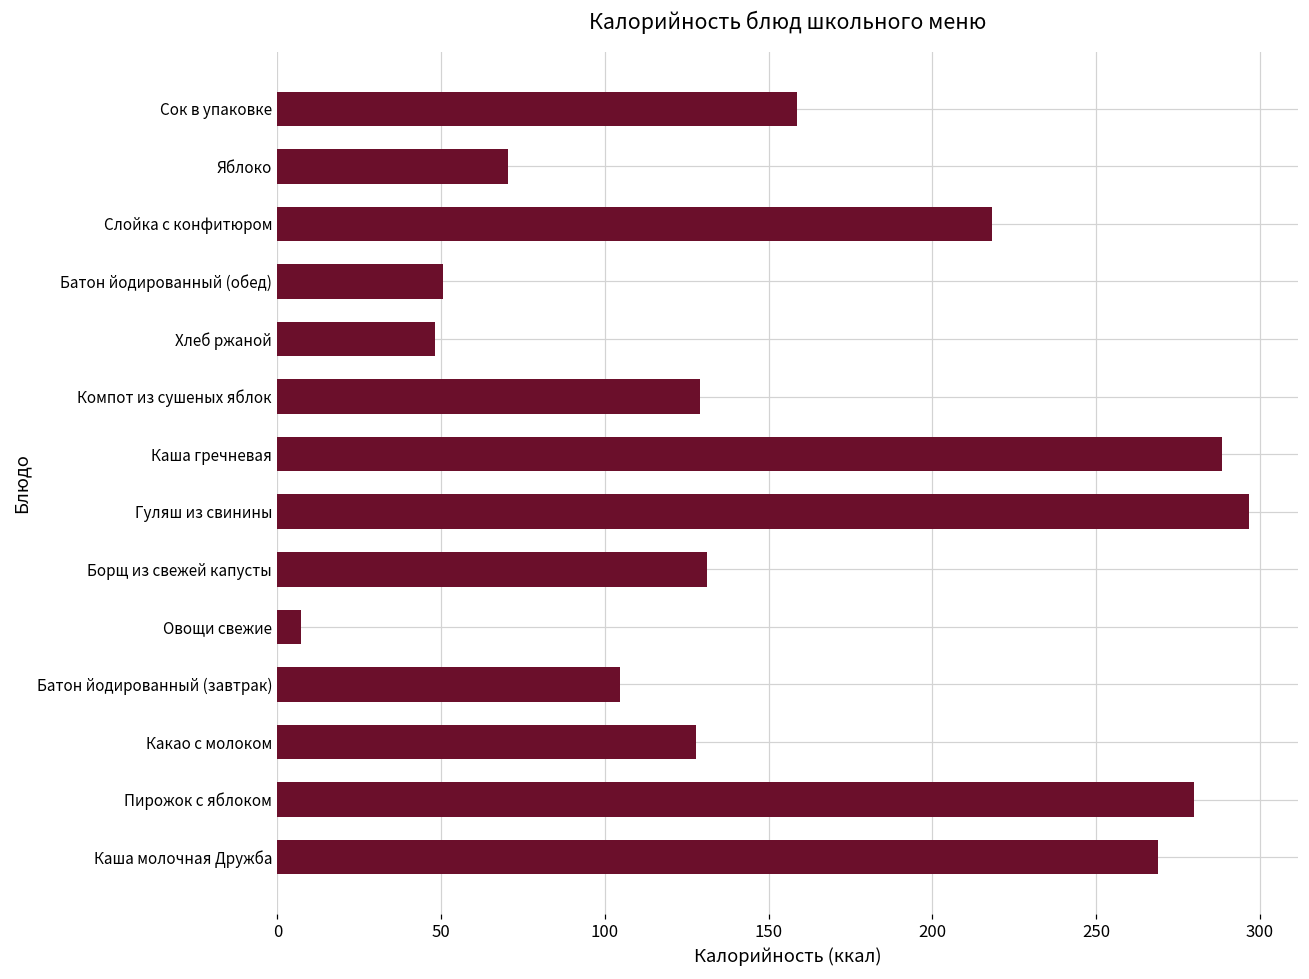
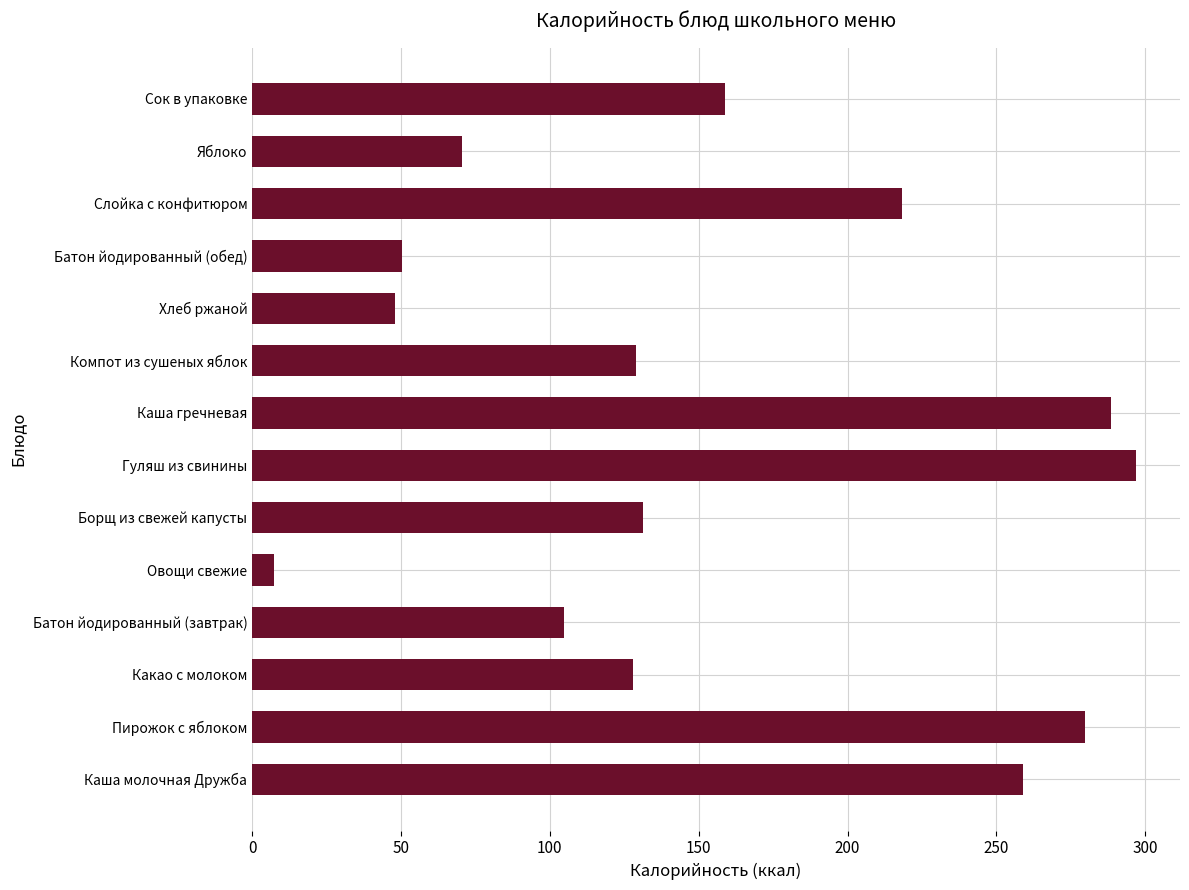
  {
    "Сок в упаковке": 159,
    "Яблоко": 70,
    "Слойка с конфитюром": 218,
    "Батон йодированный (обед)": 50,
    "Хлеб ржаной": 48,
    "Компот из сушеных яблок": 129,
    "Каша гречневая": 288,
    "Гуляш из свинины": 297,
    "Борщ из свежей капусты": 131,
    "Овощи свежие": 7,
    "Батон йодированный (завтрак)": 105,
    "Какао с молоком": 128,
    "Пирожок с яблоком": 280,
-   "Каша молочная Дружба": 269
+   "Каша молочная Дружба": 259
  }
